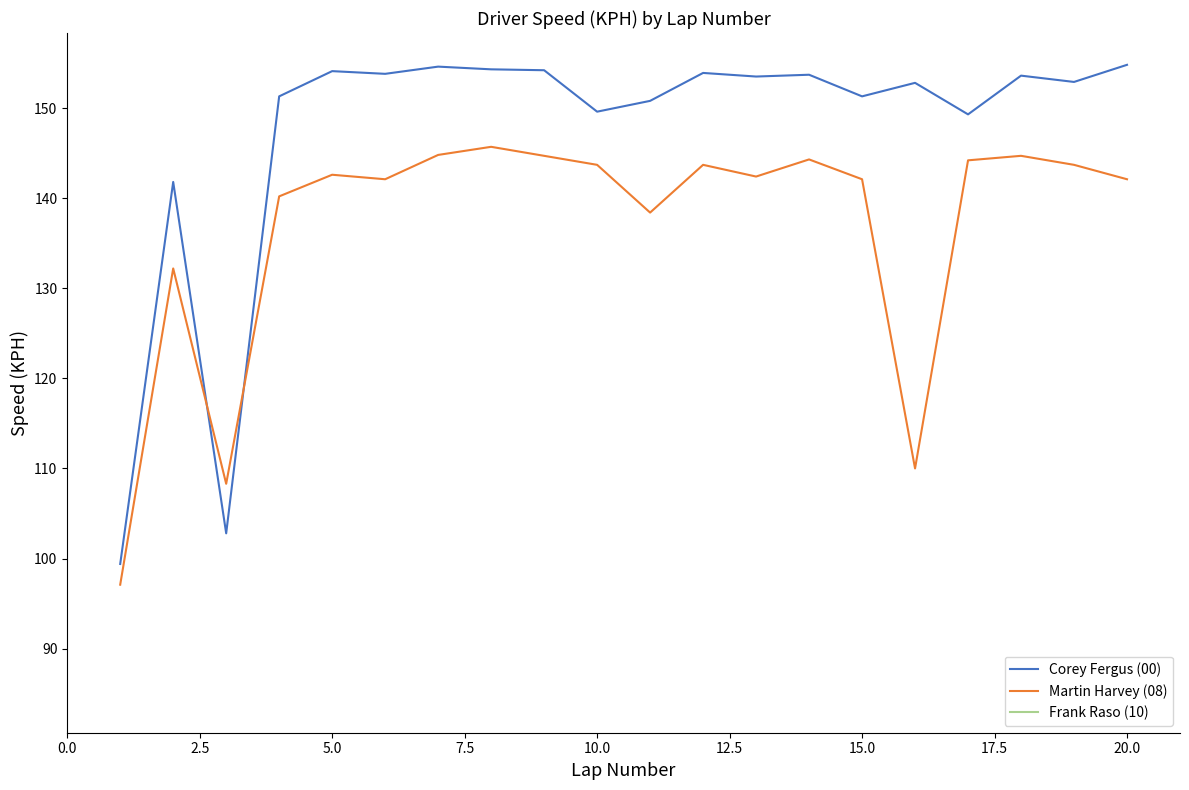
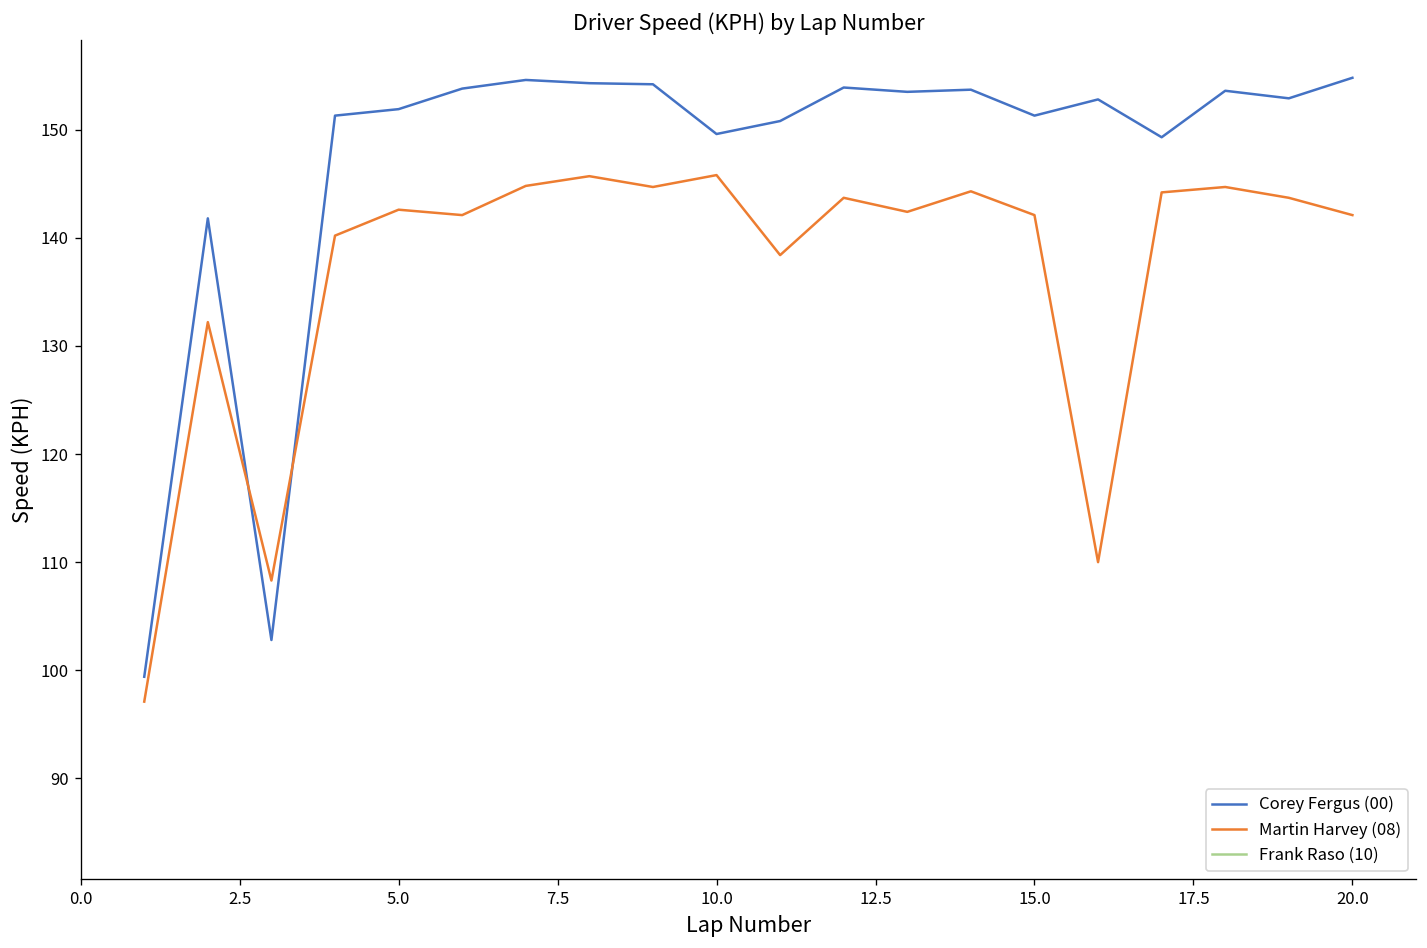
  {
    "Corey Fergus (00)": {
-     "5.0": 154,
+     "5.0": 152,
      "10.0": 150,
      "15.0": 151,
      "20.0": 155
    },
    "Martin Harvey (08)": {
      "5.0": 143,
-     "10.0": 144,
+     "10.0": 146,
      "15.0": 142,
      "20.0": 142
    }
  }
